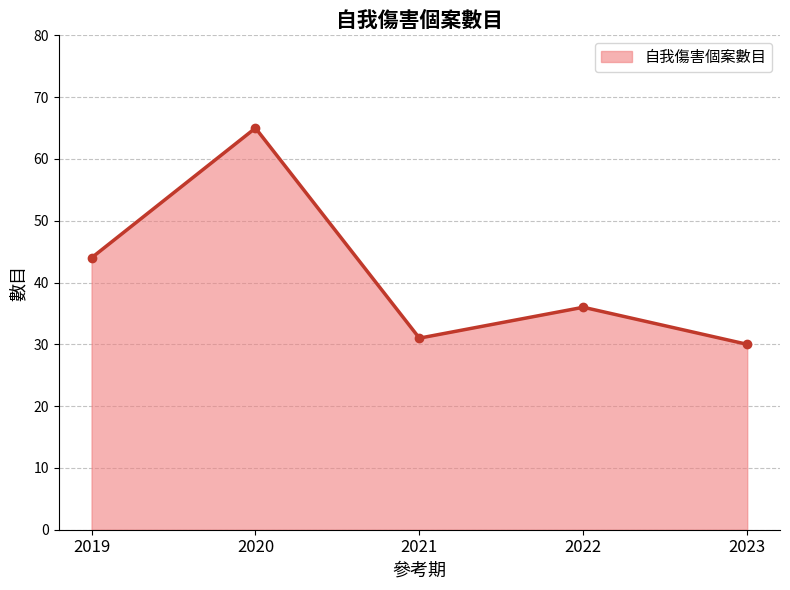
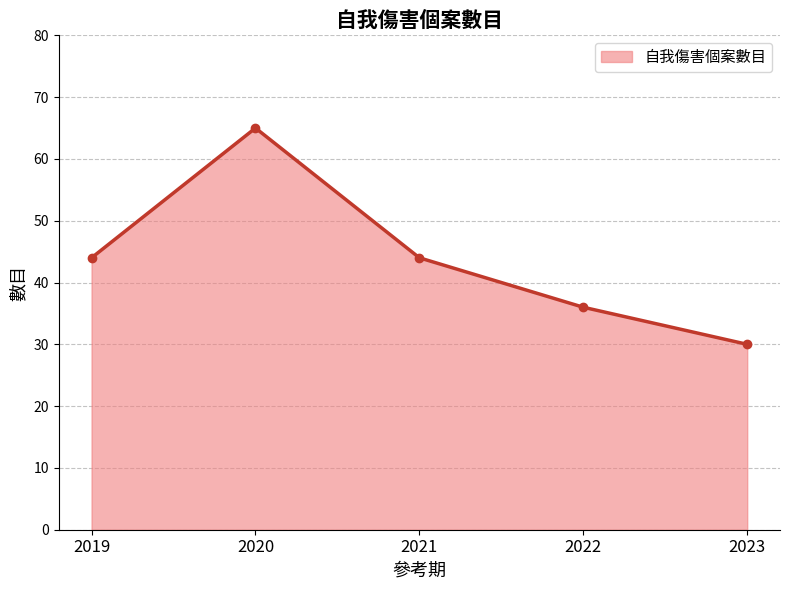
  {
    "2019": 44,
    "2020": 65,
-   "2021": 31,
+   "2021": 44,
    "2022": 36,
    "2023": 30
  }
